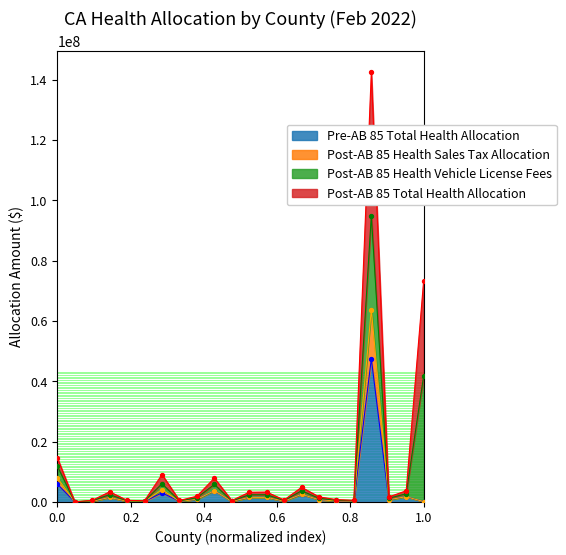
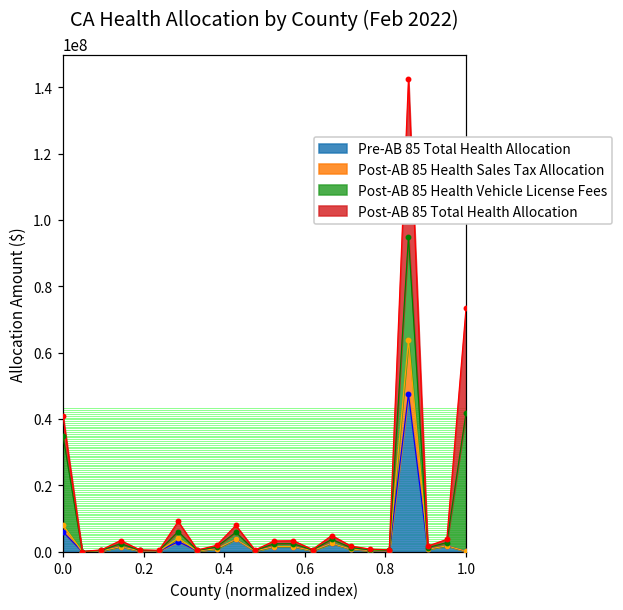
  {
    "Pre-AB 85 Total Health Allocation": {
      "0.0": 6000000
    },
    "Post-AB 85 Health Sales Tax Allocation": {
      "0.0": 2000000
    },
    "Post-AB 85 Health Vehicle License Fees": {
-     "0.0": 4000000,
+     "0.0": 27000000,
      "1.0": 42000000
    },
    "Post-AB 85 Total Health Allocation": {
-     "0.0": 3000000,
+     "0.0": 6000000,
      "1.0": 32000000
    }
  }
